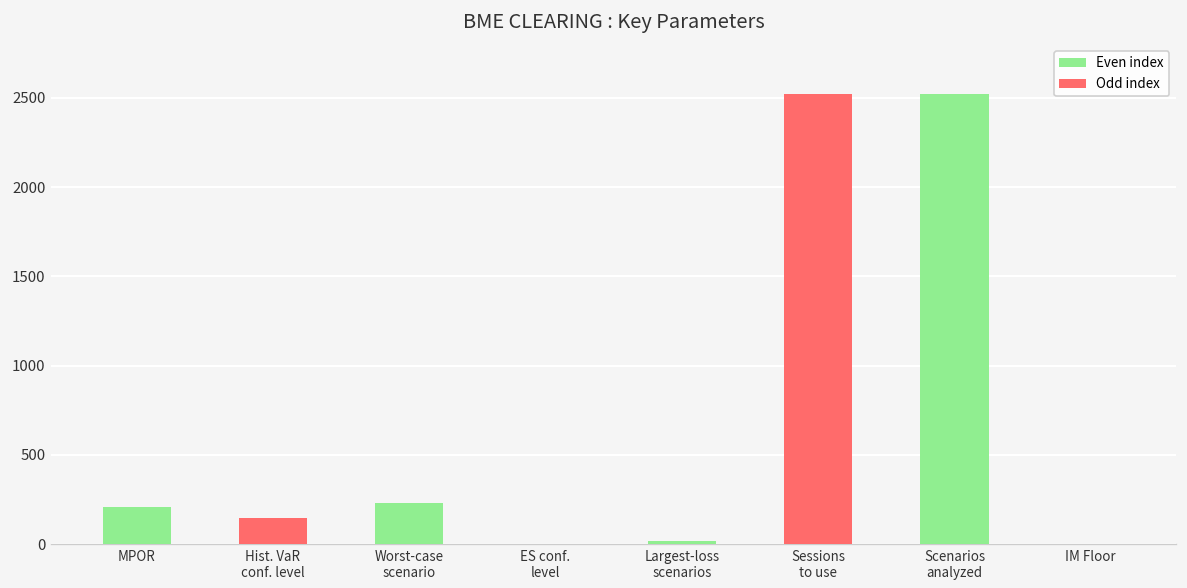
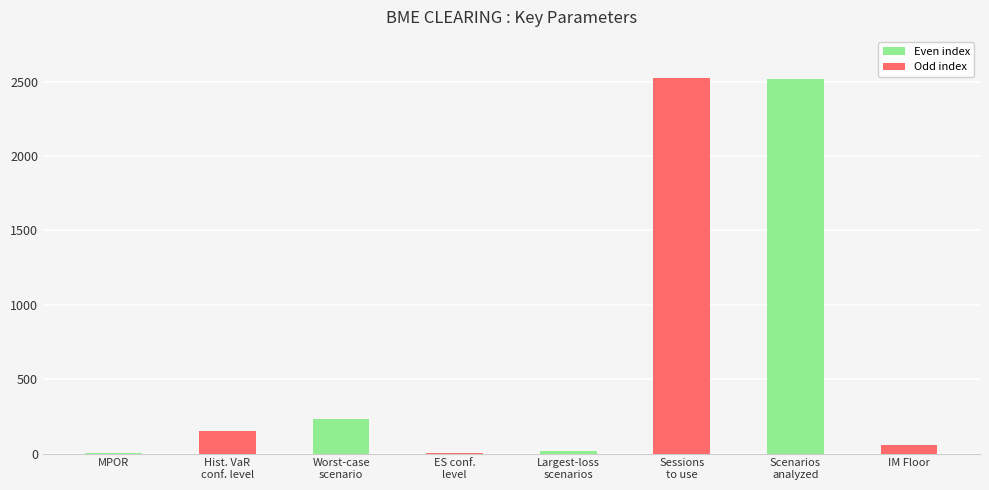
  {
-   "MPOR": 210,
+   "MPOR": 0,
    "Hist. VaR conf. level": 150,
    "Worst-case scenario": 230,
    "Largest-loss scenarios": 20,
    "Sessions to use": 2520,
    "Scenarios analyzed": 2520,
-   "IM Floor": 0
+   "IM Floor": 60
  }
